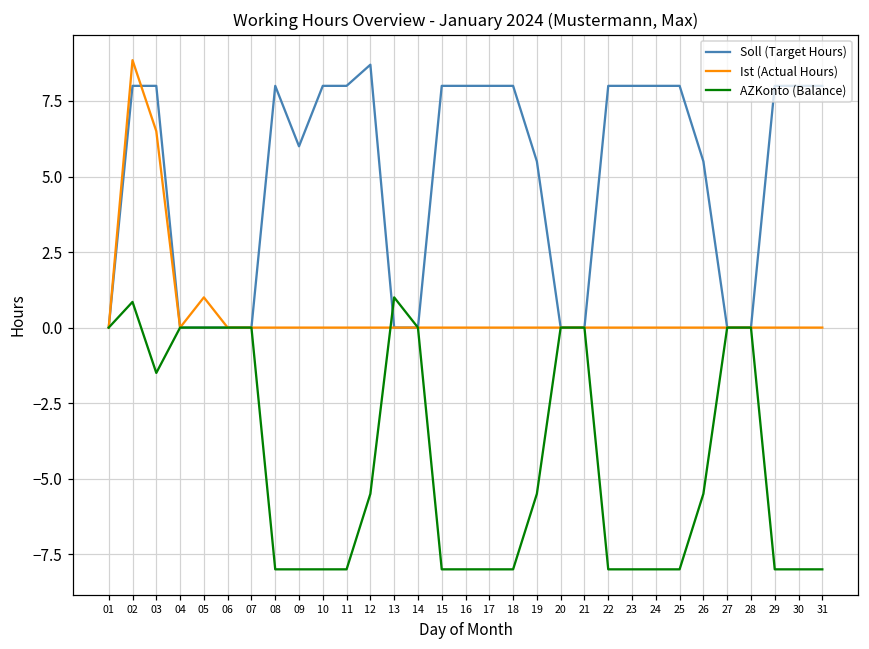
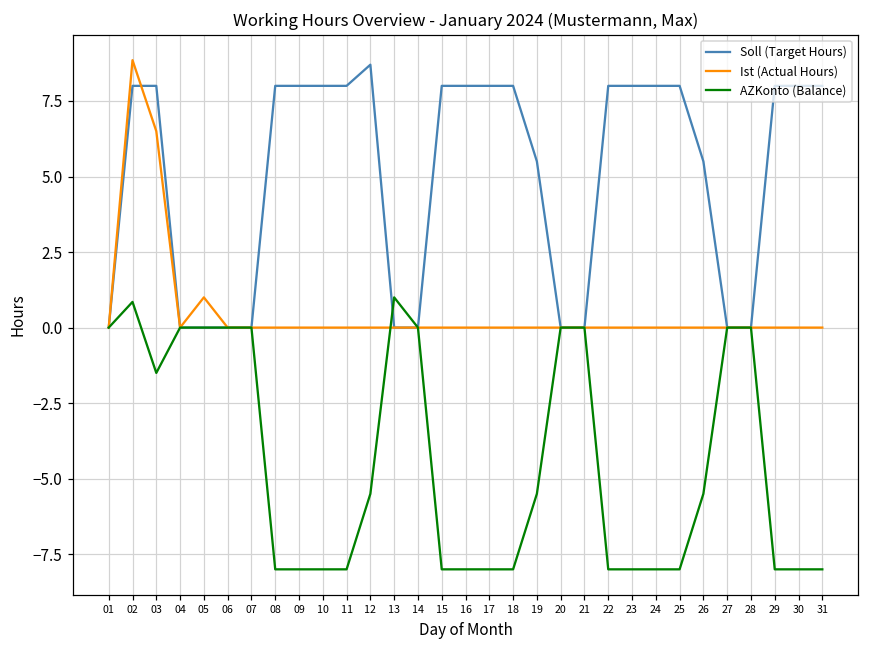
  {
    "Soll (Target Hours)": {
      "02": 8,
      "03": 8,
      "08": 8,
-     "09": 6,
+     "09": 8,
      "10": 8,
      "11": 8,
      "12": 8.7,
      "15": 8,
      "16": 8,
      "17": 8,
      "18": 8,
      "19": 5.5,
      "22": 8,
      "23": 8,
      "24": 8,
      "25": 8,
      "26": 5.5
    },
    "Ist (Actual Hours)": {
      "02": 8.9,
      "03": 6.5,
      "05": 1,
      "08": 0,
      "09": 0,
      "10": 0,
      "11": 0,
      "12": 0,
      "15": 0,
      "16": 0,
      "17": 0,
      "18": 0,
      "19": 0,
      "22": 0,
      "23": 0,
      "24": 0,
      "25": 0,
      "26": 0,
      "29": 0,
      "30": 0,
      "31": 0
    },
    "AZKonto (Balance)": {
      "02": 0.9,
      "03": -1.5,
      "08": -8,
      "09": -8,
      "10": -8,
      "11": -8,
      "12": -5.5,
      "13": 1,
      "15": -8,
      "16": -8,
      "17": -8,
      "18": -8,
      "19": -5.5,
      "22": -8,
      "23": -8,
      "24": -8,
      "25": -8,
      "26": -5.5,
      "29": -8,
      "30": -8,
      "31": -8
    }
  }
